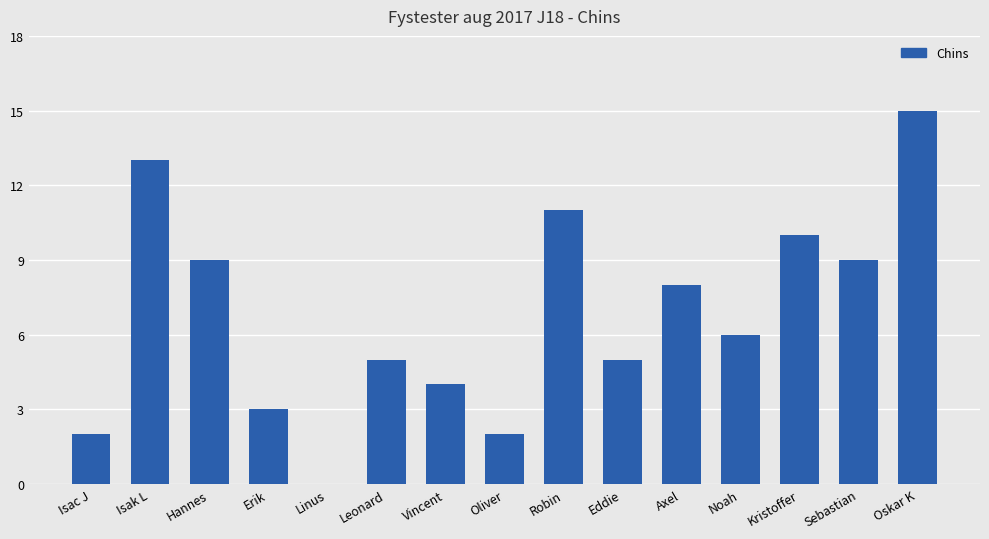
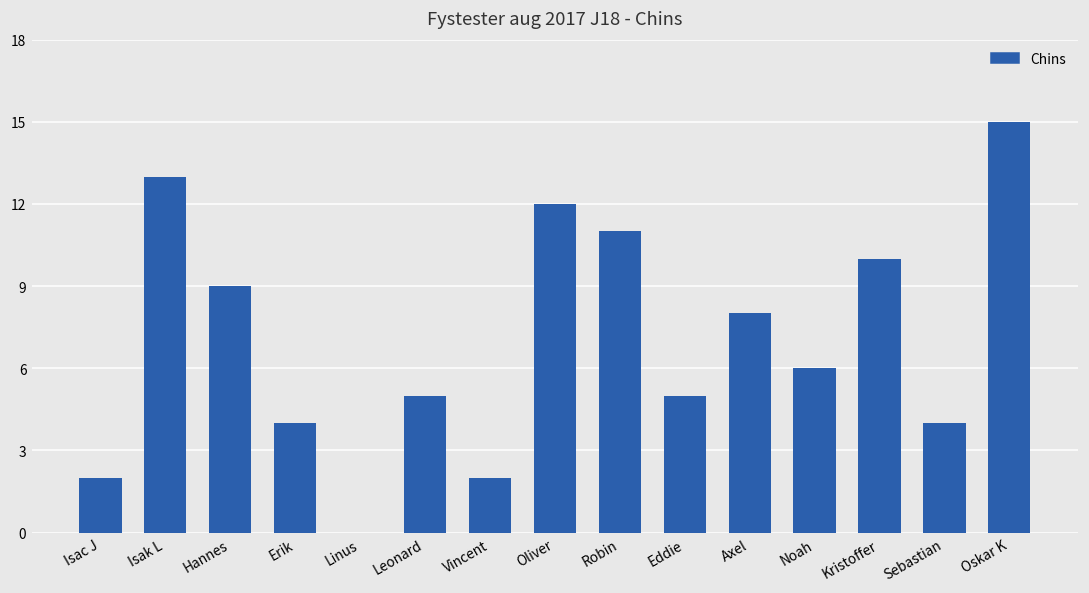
  {
    "Isac J": 2,
    "Isak L": 13,
    "Hannes": 9,
-   "Erik": 3,
+   "Erik": 4,
    "Linus": 0,
    "Leonard": 5,
-   "Vincent": 4,
-   "Oliver": 2,
+   "Vincent": 2,
+   "Oliver": 12,
    "Robin": 11,
    "Eddie": 5,
    "Axel": 8,
    "Noah": 6,
    "Kristoffer": 10,
-   "Sebastian": 9,
+   "Sebastian": 4,
    "Oskar K": 15
  }
